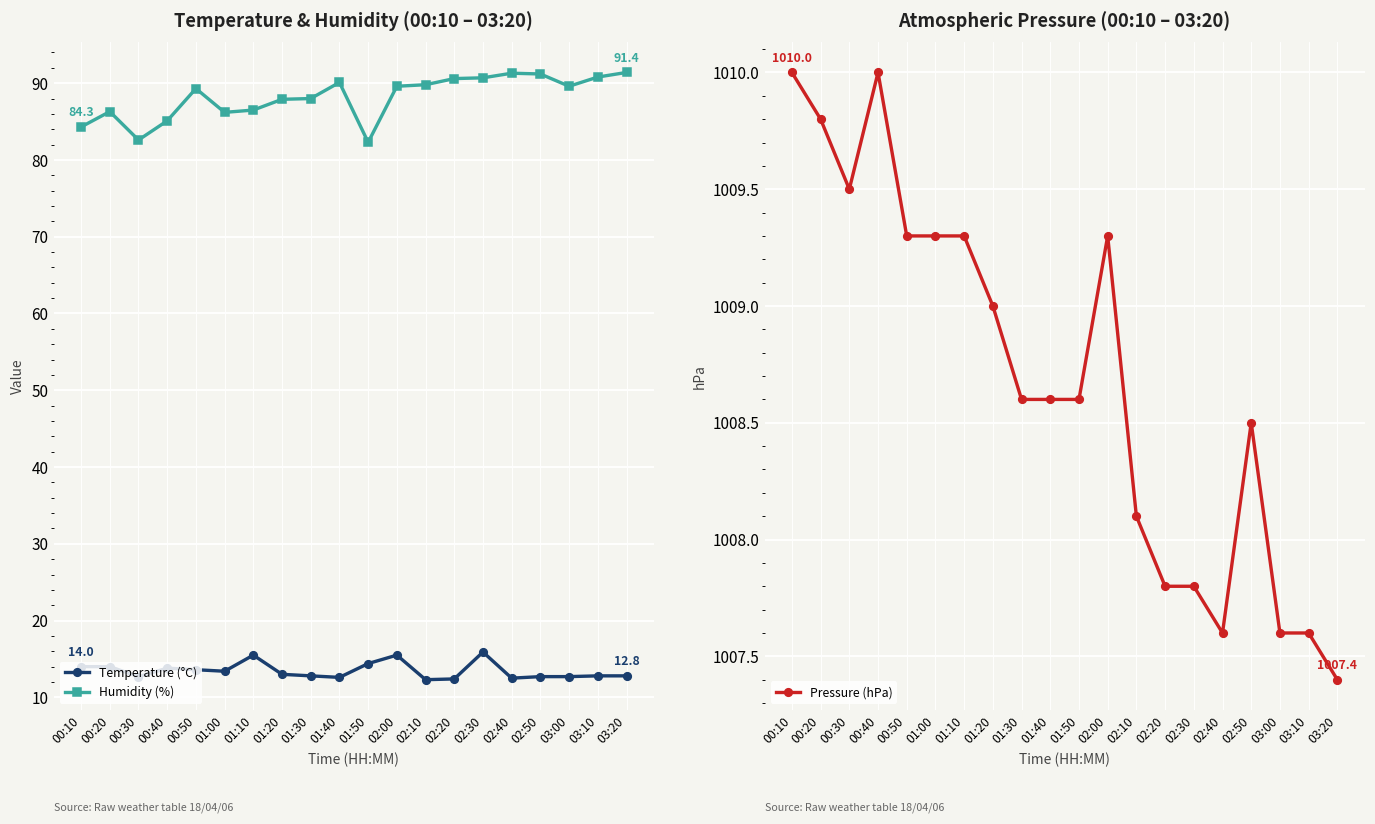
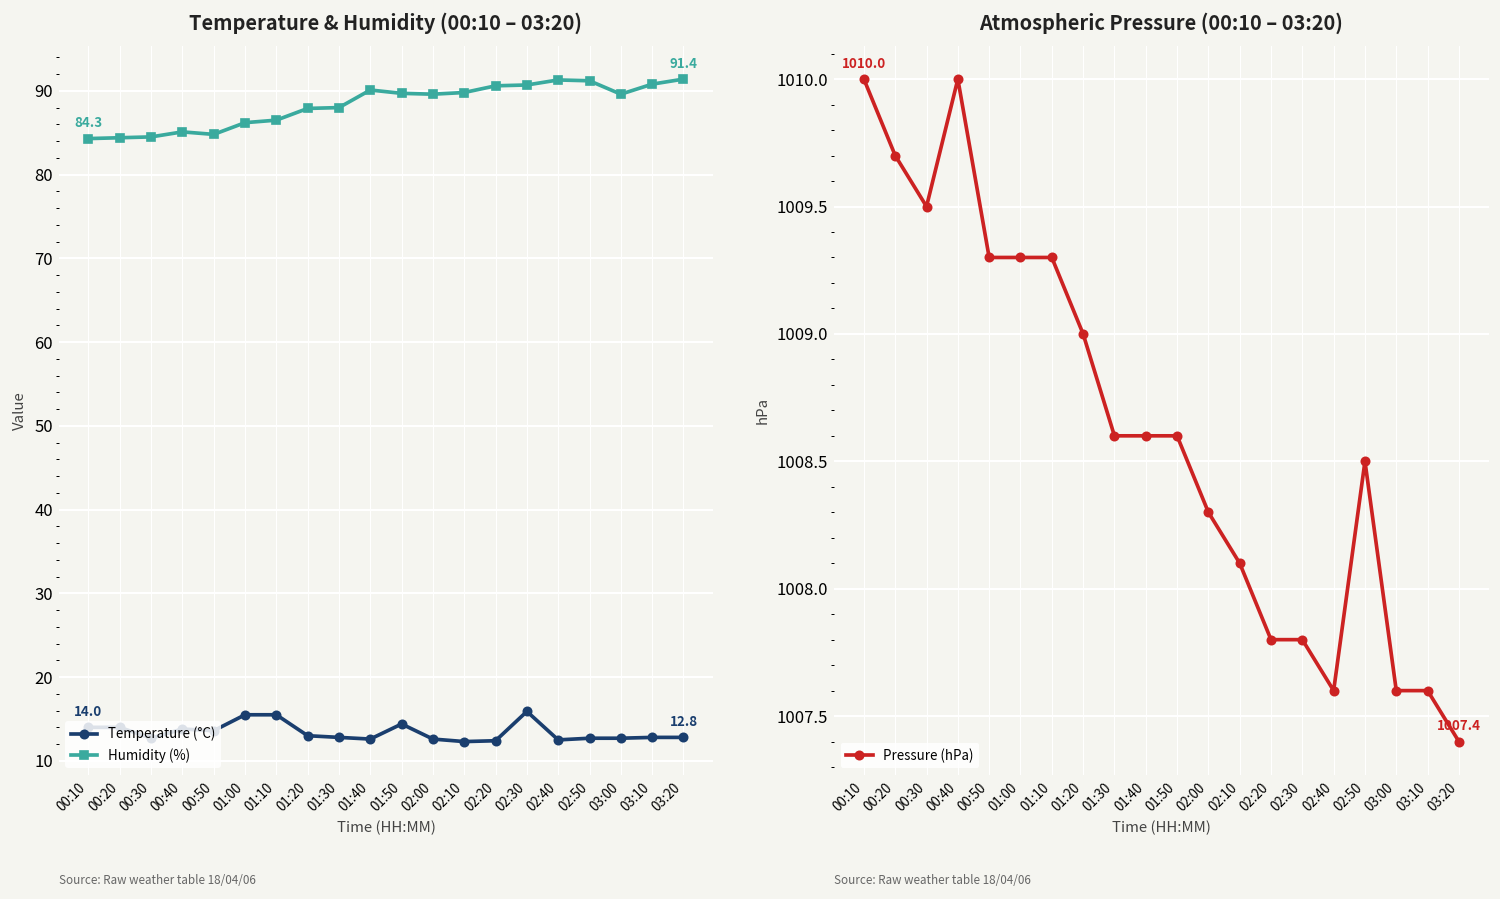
  {
    "Temperature & Humidity (00:10 – 03:20)": {
      "Temperature (°C)": {
-       "01:00": 13,
+       "01:00": 16,
        "01:10": 16,
        "01:20": 13,
        "01:30": 13,
        "01:40": 13,
        "01:50": 14,
-       "02:00": 16,
+       "02:00": 13,
        "02:10": 12,
        "02:20": 12,
        "02:30": 16,
        "02:40": 13,
        "02:50": 13,
        "03:00": 13
      },
      "Humidity (%)": {
-       "00:20": 86,
-       "00:30": 83,
+       "00:20": 84,
+       "00:30": 85,
        "00:40": 85,
-       "00:50": 89,
+       "00:50": 85,
        "01:00": 86,
        "01:10": 87,
        "01:20": 88,
        "01:30": 88,
        "01:40": 90,
-       "01:50": 82,
+       "01:50": 90,
        "02:00": 90,
        "02:10": 90,
        "02:20": 91,
        "02:30": 91,
        "02:40": 91,
        "02:50": 91,
        "03:00": 90,
        "03:10": 91
      }
    },
    "Atmospheric Pressure (00:10 – 03:20)": {
-     "00:20": 1009.8,
+     "00:20": 1009.7,
      "00:30": 1009.5,
      "00:40": 1010.0,
      "00:50": 1009.3,
      "01:00": 1009.3,
      "01:10": 1009.3,
      "01:20": 1009.0,
      "01:30": 1008.6,
      "01:40": 1008.6,
      "01:50": 1008.6,
-     "02:00": 1009.3,
+     "02:00": 1008.3,
      "02:10": 1008.1,
      "02:20": 1007.8,
      "02:30": 1007.8,
      "02:40": 1007.6,
      "02:50": 1008.5,
      "03:00": 1007.6,
      "03:10": 1007.6
    }
  }
